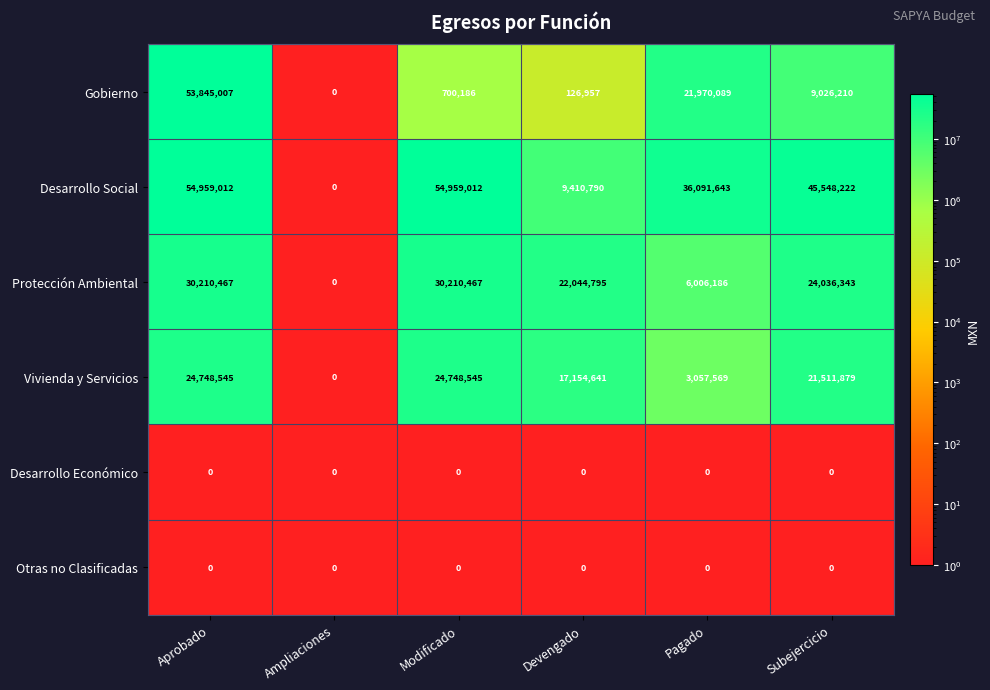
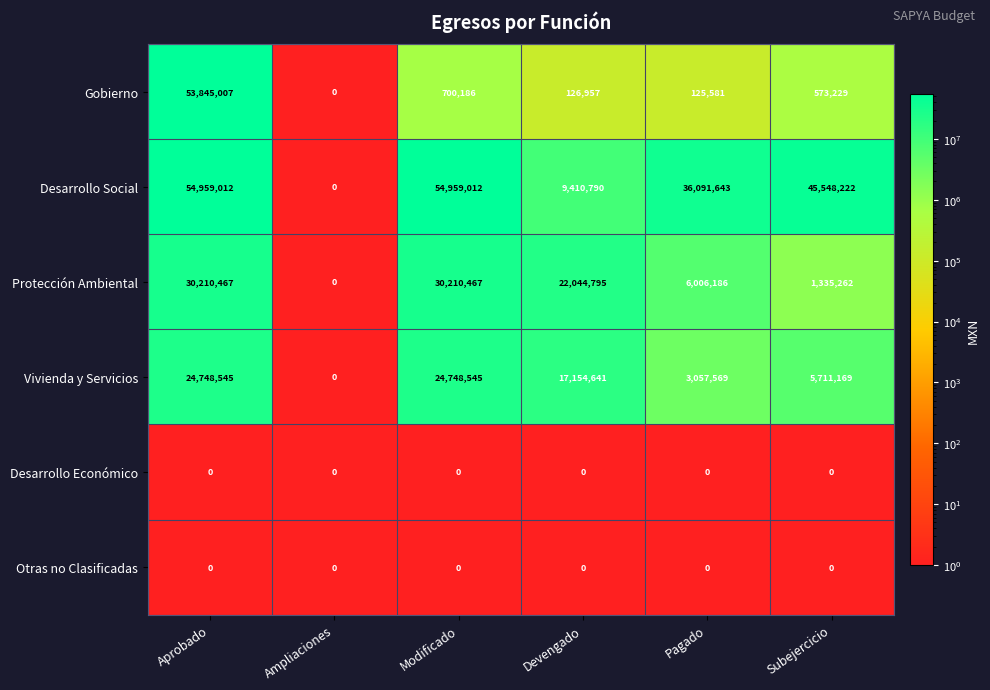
  {
    "Gobierno": {
      "Aprobado": "53,845,007",
      "Ampliaciones": "0",
      "Modificado": "700,186",
      "Devengado": "126,957",
-     "Pagado": "21,970,089",
-     "Subejercicio": "9,026,210"
+     "Pagado": "125,581",
+     "Subejercicio": "573,229"
    },
    "Desarrollo Social": {
      "Aprobado": "54,959,012",
      "Ampliaciones": "0",
      "Modificado": "54,959,012",
      "Devengado": "9,410,790",
      "Pagado": "36,091,643",
      "Subejercicio": "45,548,222"
    },
    "Protección Ambiental": {
      "Aprobado": "30,210,467",
      "Ampliaciones": "0",
      "Modificado": "30,210,467",
      "Devengado": "22,044,795",
      "Pagado": "6,006,186",
-     "Subejercicio": "24,036,343"
+     "Subejercicio": "1,335,262"
    },
    "Vivienda y Servicios": {
      "Aprobado": "24,748,545",
      "Ampliaciones": "0",
      "Modificado": "24,748,545",
      "Devengado": "17,154,641",
      "Pagado": "3,057,569",
-     "Subejercicio": "21,511,879"
+     "Subejercicio": "5,711,169"
    },
    "Desarrollo Económico": {
      "Aprobado": "0",
      "Ampliaciones": "0",
      "Modificado": "0",
      "Devengado": "0",
      "Pagado": "0",
      "Subejercicio": "0"
    },
    "Otras no Clasificadas": {
      "Aprobado": "0",
      "Ampliaciones": "0",
      "Modificado": "0",
      "Devengado": "0",
      "Pagado": "0",
      "Subejercicio": "0"
    }
  }
